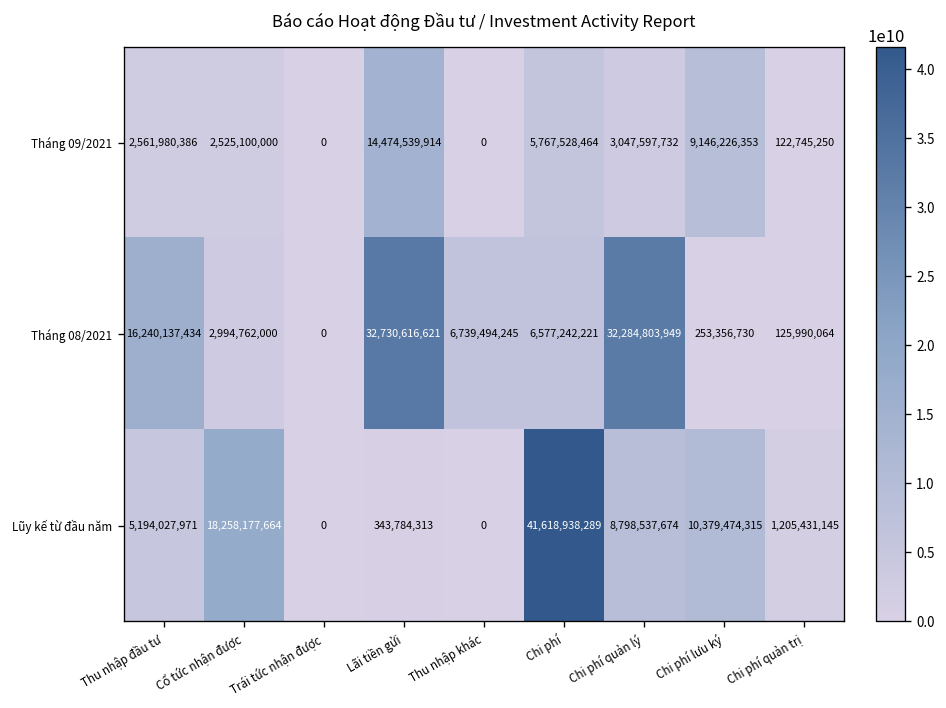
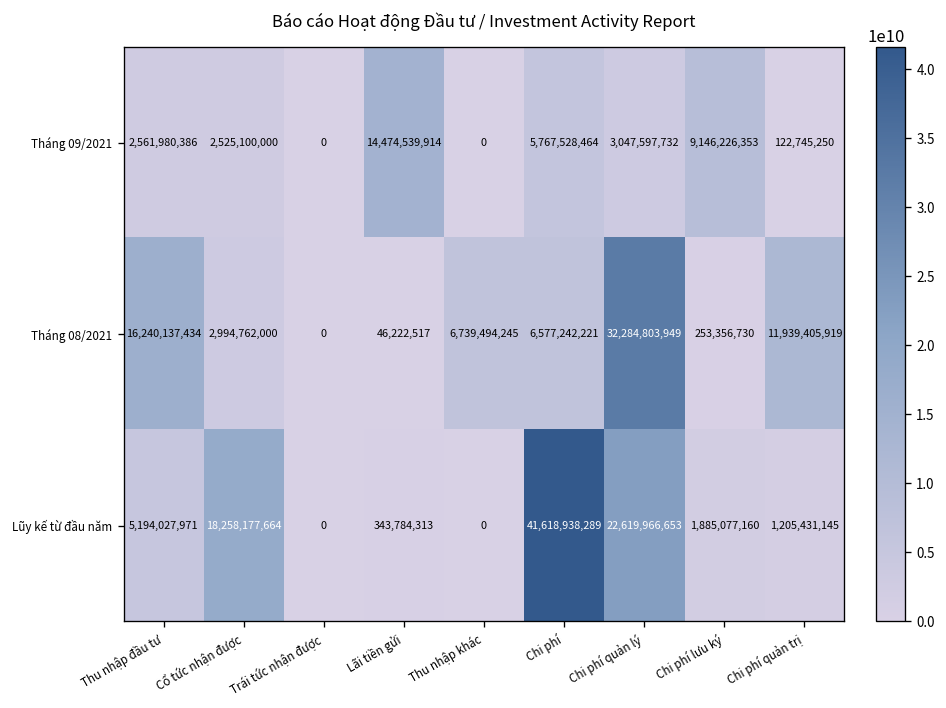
  {
    "Tháng 09/2021": {
      "Thu nhập đầu tư": "2,561,980,386",
      "Cổ tức nhận được": "2,525,100,000",
      "Trái tức nhận được": "0",
      "Lãi tiền gửi": "14,474,539,914",
      "Thu nhập khác": "0",
      "Chi phí": "5,767,528,464",
      "Chi phí quản lý": "3,047,597,732",
      "Chi phí lưu ký": "9,146,226,353",
      "Chi phí quản trị": "122,745,250"
    },
    "Tháng 08/2021": {
      "Thu nhập đầu tư": "16,240,137,434",
      "Cổ tức nhận được": "2,994,762,000",
      "Trái tức nhận được": "0",
-     "Lãi tiền gửi": "32,730,616,621",
+     "Lãi tiền gửi": "46,222,517",
      "Thu nhập khác": "6,739,494,245",
      "Chi phí": "6,577,242,221",
      "Chi phí quản lý": "32,284,803,949",
      "Chi phí lưu ký": "253,356,730",
-     "Chi phí quản trị": "125,990,064"
+     "Chi phí quản trị": "11,939,405,919"
    },
    "Lũy kế từ đầu năm": {
      "Thu nhập đầu tư": "5,194,027,971",
      "Cổ tức nhận được": "18,258,177,664",
      "Trái tức nhận được": "0",
      "Lãi tiền gửi": "343,784,313",
      "Thu nhập khác": "0",
      "Chi phí": "41,618,938,289",
-     "Chi phí quản lý": "8,798,537,674",
-     "Chi phí lưu ký": "10,379,474,315",
+     "Chi phí quản lý": "22,619,966,653",
+     "Chi phí lưu ký": "1,885,077,160",
      "Chi phí quản trị": "1,205,431,145"
    }
  }
